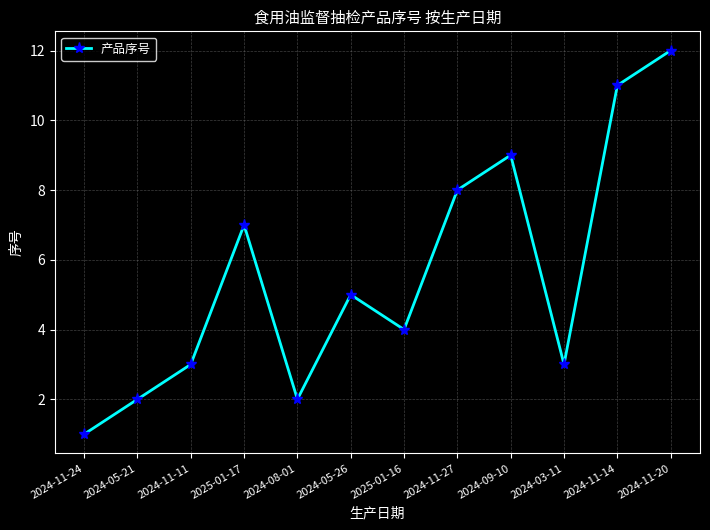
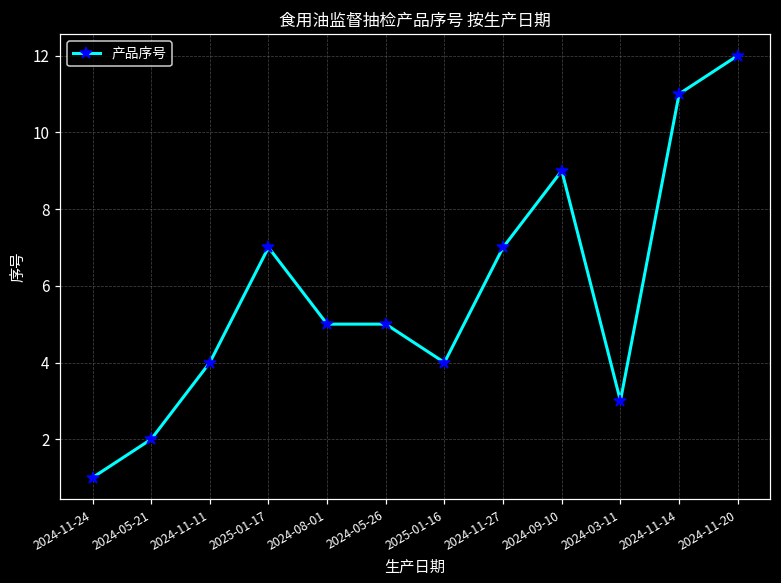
  {
    "2024-11-24": 1,
    "2024-05-21": 2,
-   "2024-11-11": 3,
+   "2024-11-11": 4,
    "2025-01-17": 7,
-   "2024-08-01": 2,
+   "2024-08-01": 5,
    "2024-05-26": 5,
    "2025-01-16": 4,
-   "2024-11-27": 8,
+   "2024-11-27": 7,
    "2024-09-10": 9,
    "2024-03-11": 3,
    "2024-11-14": 11,
    "2024-11-20": 12
  }
